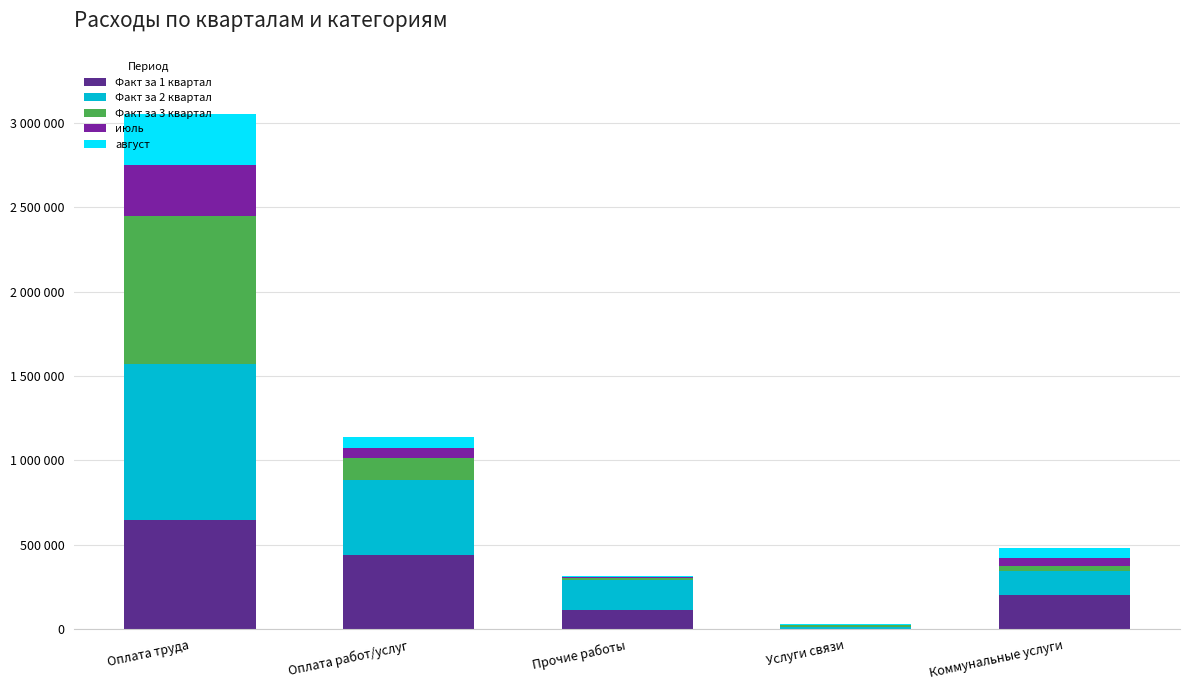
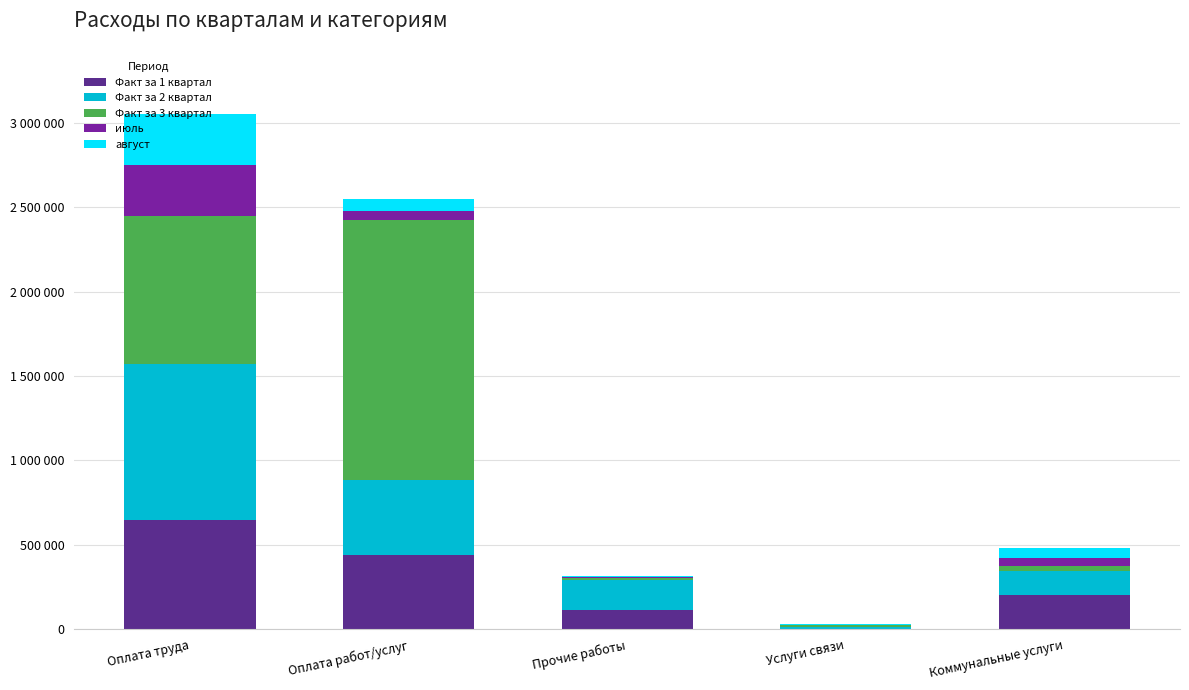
  {
    "Факт за 3 квартал": {
      "Оплата труда": 880000,
-     "Оплата работ/услуг": 130000,
+     "Оплата работ/услуг": 1540000,
      "Коммунальные услуги": 30000
    }
  }
